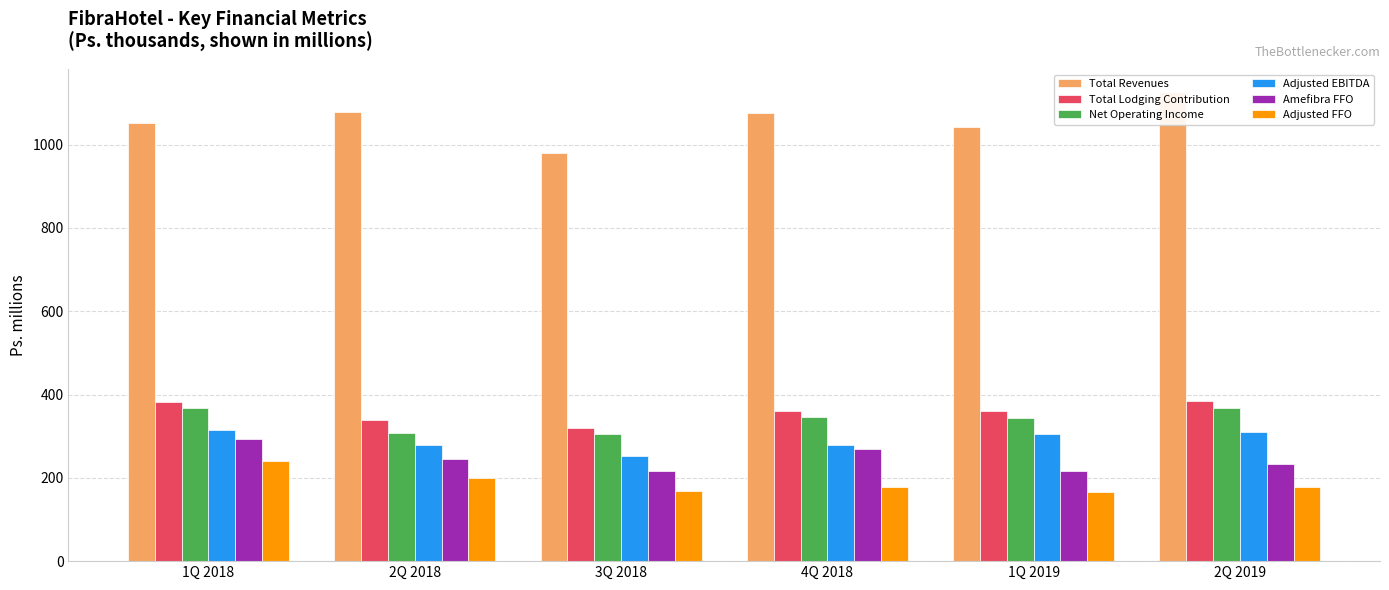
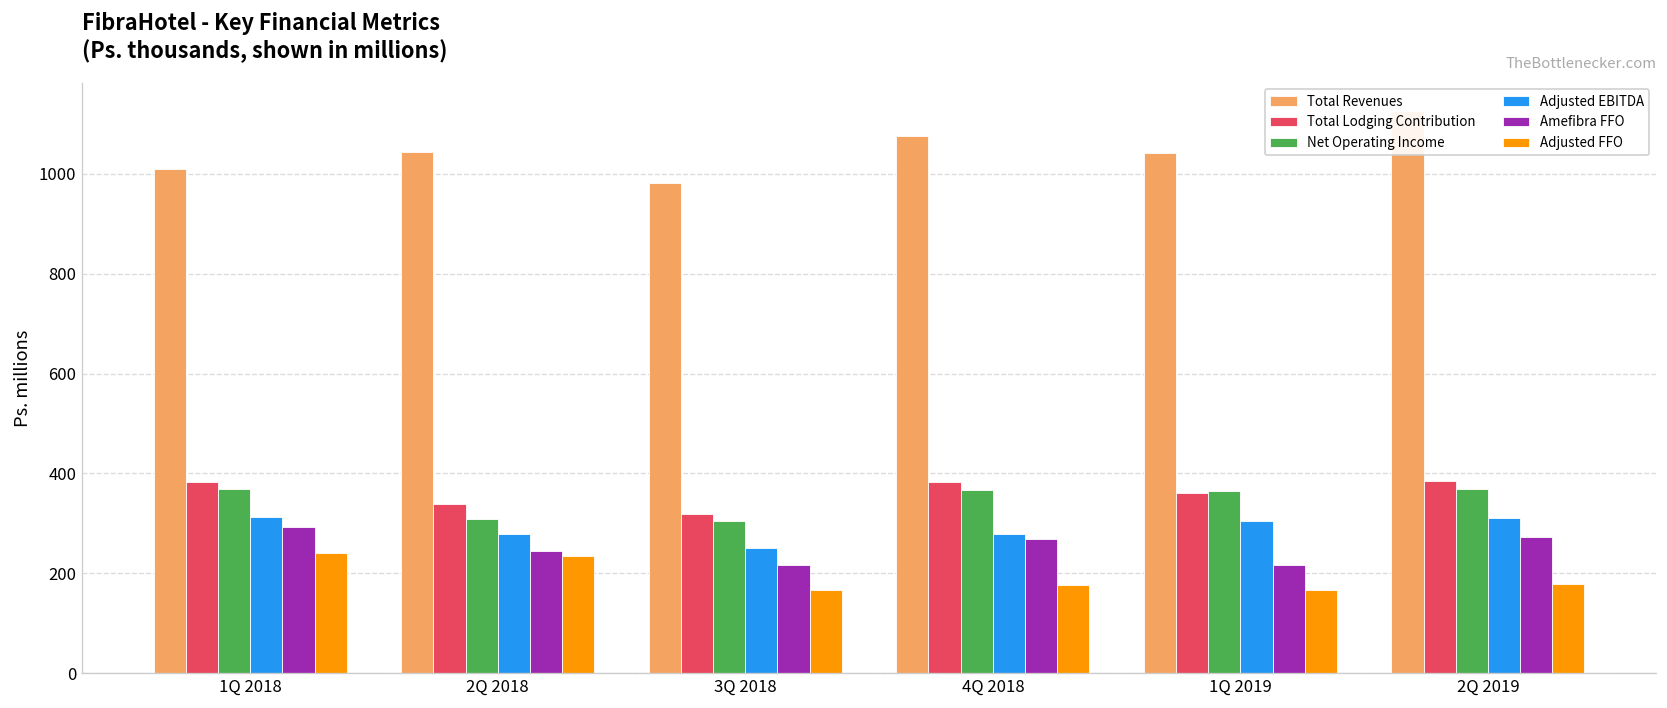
  {
    "Total Revenues": {
-     "1Q 2018": 1050,
-     "2Q 2018": 1080,
+     "1Q 2018": 1010,
+     "2Q 2018": 1040,
      "3Q 2018": 980,
      "4Q 2018": 1080,
      "1Q 2019": 1040
    },
    "Total Lodging Contribution": {
      "1Q 2018": 380,
      "2Q 2018": 340,
      "3Q 2018": 320,
-     "4Q 2018": 360,
+     "4Q 2018": 380,
      "1Q 2019": 360,
      "2Q 2019": 390
    },
    "Net Operating Income": {
      "1Q 2018": 370,
      "2Q 2018": 310,
      "3Q 2018": 300,
-     "4Q 2018": 350,
-     "1Q 2019": 340,
+     "4Q 2018": 370,
+     "1Q 2019": 370,
      "2Q 2019": 370
    },
    "Adjusted EBITDA": {
      "1Q 2018": 310,
      "2Q 2018": 280,
      "3Q 2018": 250,
      "4Q 2018": 280,
      "1Q 2019": 310,
      "2Q 2019": 310
    },
    "Amefibra FFO": {
      "1Q 2018": 290,
      "2Q 2018": 250,
      "3Q 2018": 220,
      "4Q 2018": 270,
      "1Q 2019": 220,
-     "2Q 2019": 230
+     "2Q 2019": 270
    },
    "Adjusted FFO": {
      "1Q 2018": 240,
-     "2Q 2018": 200,
+     "2Q 2018": 230,
      "3Q 2018": 170,
      "4Q 2018": 180,
      "1Q 2019": 170,
      "2Q 2019": 180
    }
  }
